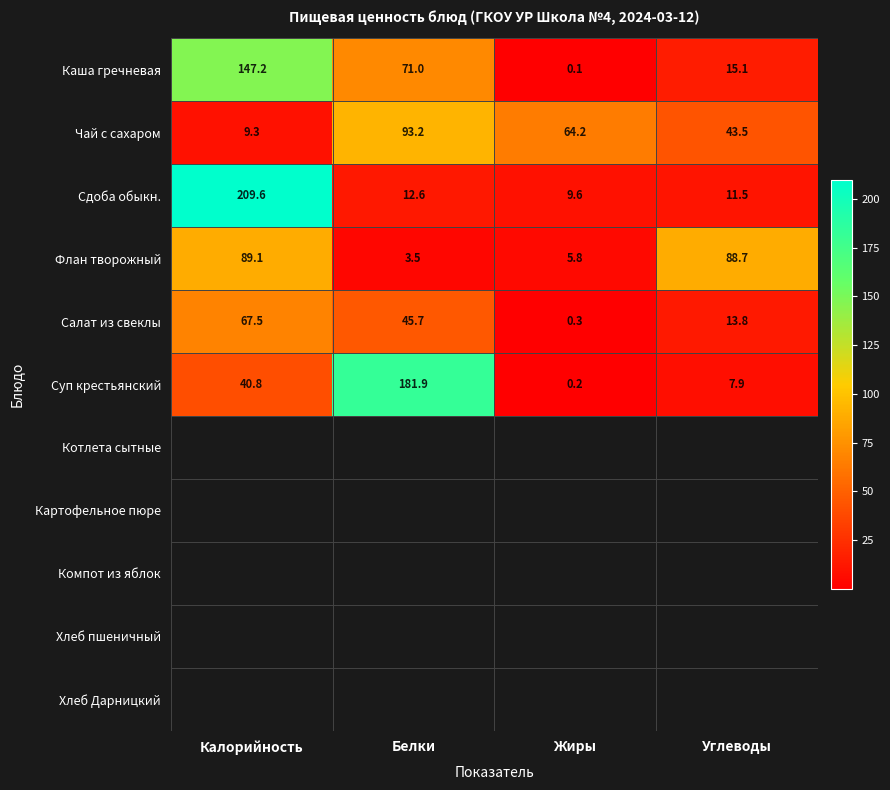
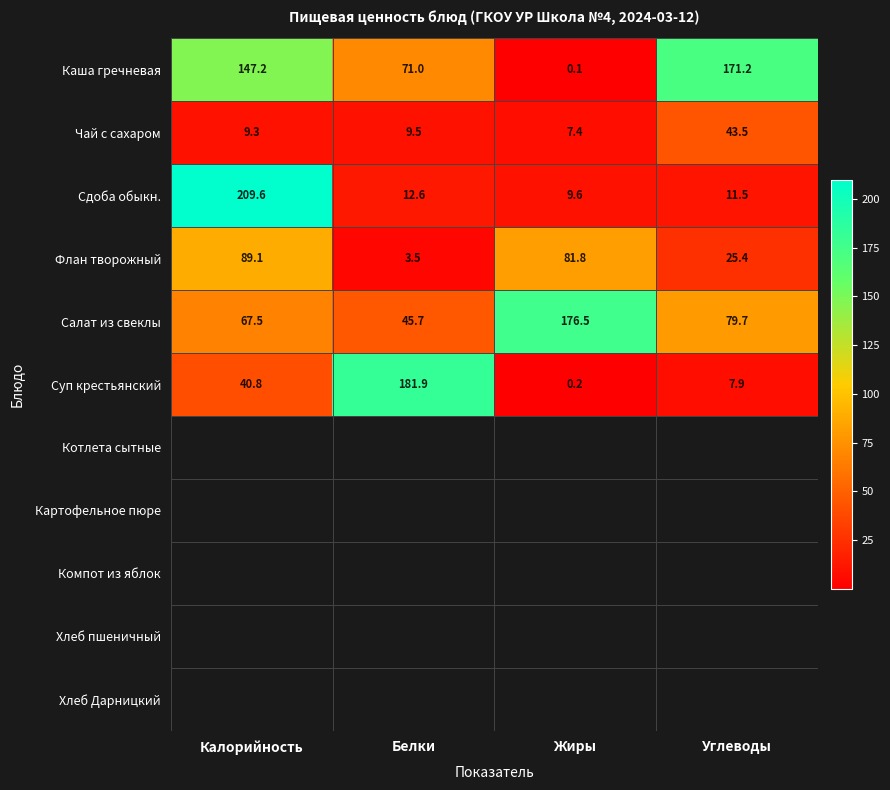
  {
    "Каша гречневая": {
      "Калорийность": 147.2,
      "Белки": 71.0,
      "Жиры": 0.1,
-     "Углеводы": 15.1
+     "Углеводы": 171.2
    },
    "Чай с сахаром": {
      "Калорийность": 9.3,
-     "Белки": 93.2,
-     "Жиры": 64.2,
+     "Белки": 9.5,
+     "Жиры": 7.4,
      "Углеводы": 43.5
    },
    "Сдоба обыкн.": {
      "Калорийность": 209.6,
      "Белки": 12.6,
      "Жиры": 9.6,
      "Углеводы": 11.5
    },
    "Флан творожный": {
      "Калорийность": 89.1,
      "Белки": 3.5,
-     "Жиры": 5.8,
-     "Углеводы": 88.7
+     "Жиры": 81.8,
+     "Углеводы": 25.4
    },
    "Салат из свеклы": {
      "Калорийность": 67.5,
      "Белки": 45.7,
-     "Жиры": 0.3,
-     "Углеводы": 13.8
+     "Жиры": 176.5,
+     "Углеводы": 79.7
    },
    "Суп крестьянский": {
      "Калорийность": 40.8,
      "Белки": 181.9,
      "Жиры": 0.2,
      "Углеводы": 7.9
    }
  }
